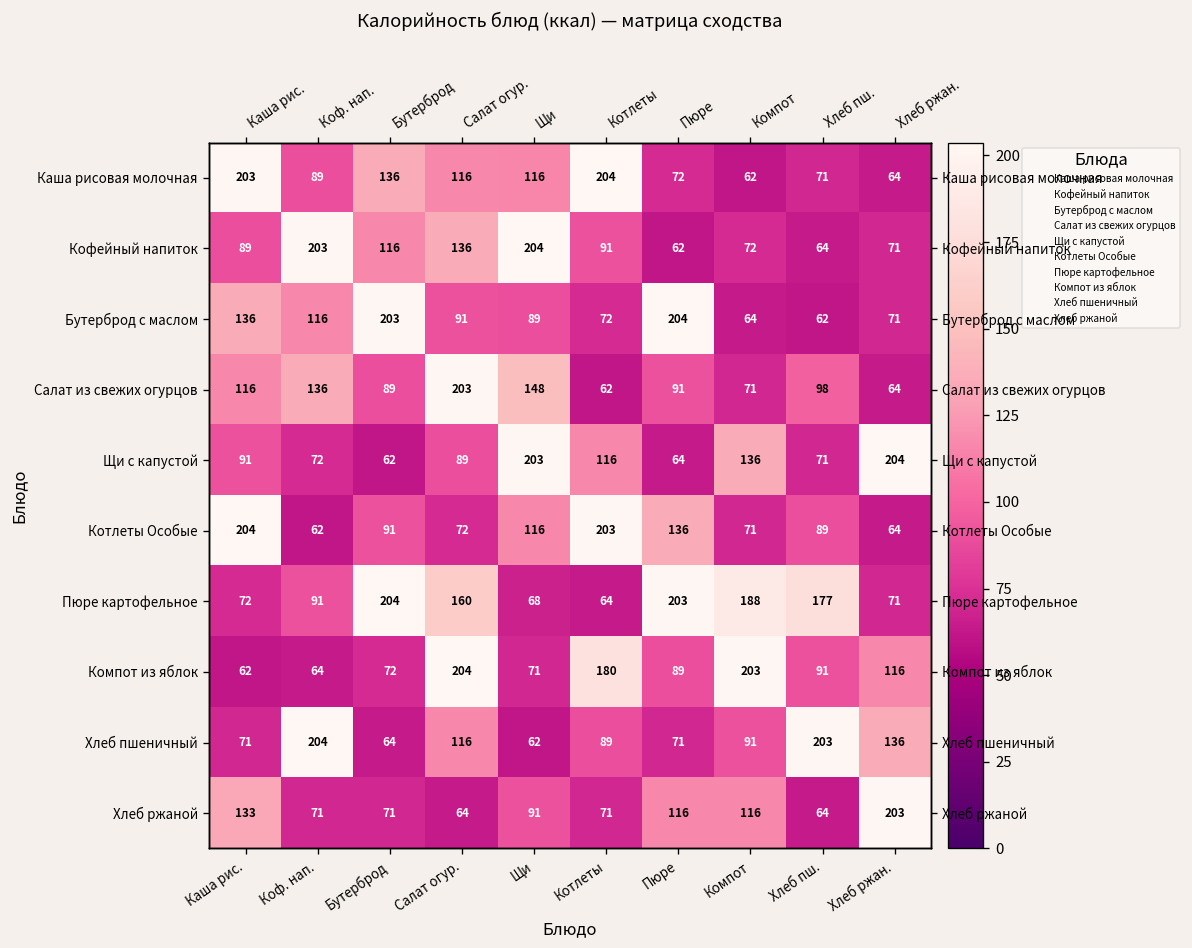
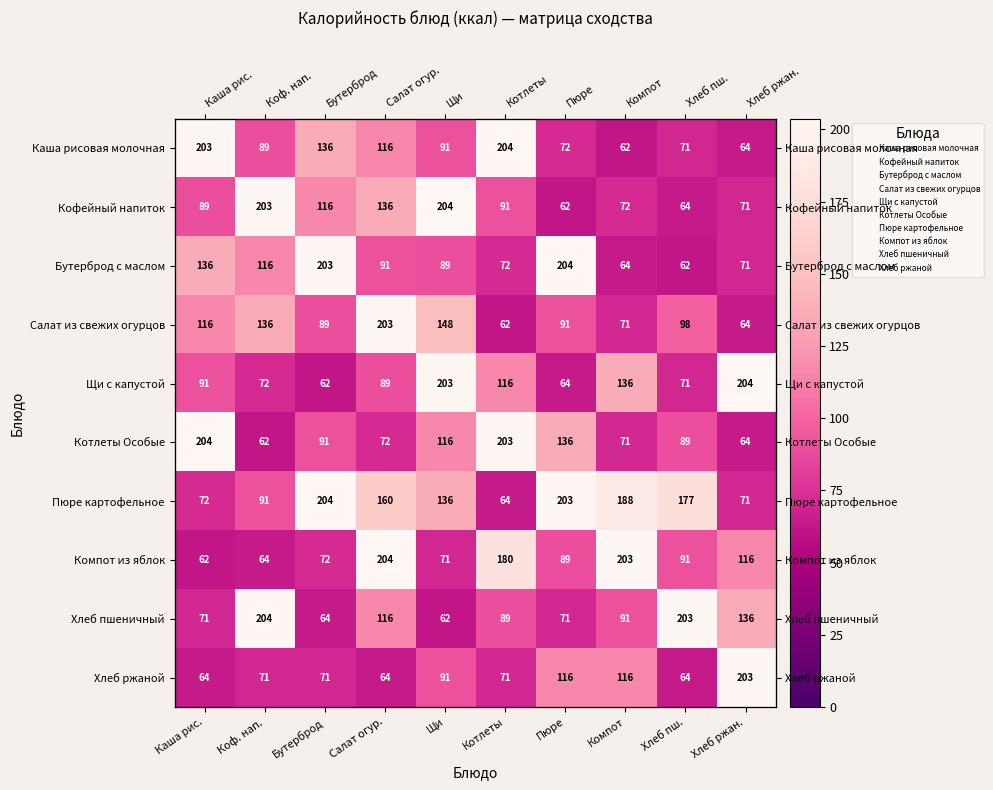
  {
    "Каша рисовая молочная": {
      "Каша рис.": 203,
      "Коф. нап.": 89,
      "Бутерброд": 136,
      "Салат огур.": 116,
-     "Щи": 116,
+     "Щи": 91,
      "Котлеты": 204,
      "Пюре": 72,
      "Компот": 62,
      "Хлеб пш.": 71,
      "Хлеб ржан.": 64
    },
    "Кофейный напиток": {
      "Каша рис.": 89,
      "Коф. нап.": 203,
      "Бутерброд": 116,
      "Салат огур.": 136,
      "Щи": 204,
      "Котлеты": 91,
      "Пюре": 62,
      "Компот": 72,
      "Хлеб пш.": 64,
      "Хлеб ржан.": 71
    },
    "Бутерброд с маслом": {
      "Каша рис.": 136,
      "Коф. нап.": 116,
      "Бутерброд": 203,
      "Салат огур.": 91,
      "Щи": 89,
      "Котлеты": 72,
      "Пюре": 204,
      "Компот": 64,
      "Хлеб пш.": 62,
      "Хлеб ржан.": 71
    },
    "Салат из свежих огурцов": {
      "Каша рис.": 116,
      "Коф. нап.": 136,
      "Бутерброд": 89,
      "Салат огур.": 203,
      "Щи": 148,
      "Котлеты": 62,
      "Пюре": 91,
      "Компот": 71,
      "Хлеб пш.": 98,
      "Хлеб ржан.": 64
    },
    "Щи с капустой": {
      "Каша рис.": 91,
      "Коф. нап.": 72,
      "Бутерброд": 62,
      "Салат огур.": 89,
      "Щи": 203,
      "Котлеты": 116,
      "Пюре": 64,
      "Компот": 136,
      "Хлеб пш.": 71,
      "Хлеб ржан.": 204
    },
    "Котлеты Особые": {
      "Каша рис.": 204,
      "Коф. нап.": 62,
      "Бутерброд": 91,
      "Салат огур.": 72,
      "Щи": 116,
      "Котлеты": 203,
      "Пюре": 136,
      "Компот": 71,
      "Хлеб пш.": 89,
      "Хлеб ржан.": 64
    },
    "Пюре картофельное": {
      "Каша рис.": 72,
      "Коф. нап.": 91,
      "Бутерброд": 204,
      "Салат огур.": 160,
-     "Щи": 68,
+     "Щи": 136,
      "Котлеты": 64,
      "Пюре": 203,
      "Компот": 188,
      "Хлеб пш.": 177,
      "Хлеб ржан.": 71
    },
    "Компот из яблок": {
      "Каша рис.": 62,
      "Коф. нап.": 64,
      "Бутерброд": 72,
      "Салат огур.": 204,
      "Щи": 71,
      "Котлеты": 180,
      "Пюре": 89,
      "Компот": 203,
      "Хлеб пш.": 91,
      "Хлеб ржан.": 116
    },
    "Хлеб пшеничный": {
      "Каша рис.": 71,
      "Коф. нап.": 204,
      "Бутерброд": 64,
      "Салат огур.": 116,
      "Щи": 62,
      "Котлеты": 89,
      "Пюре": 71,
      "Компот": 91,
      "Хлеб пш.": 203,
      "Хлеб ржан.": 136
    },
    "Хлеб ржаной": {
-     "Каша рис.": 133,
+     "Каша рис.": 64,
      "Коф. нап.": 71,
      "Бутерброд": 71,
      "Салат огур.": 64,
      "Щи": 91,
      "Котлеты": 71,
      "Пюре": 116,
      "Компот": 116,
      "Хлеб пш.": 64,
      "Хлеб ржан.": 203
    }
  }
